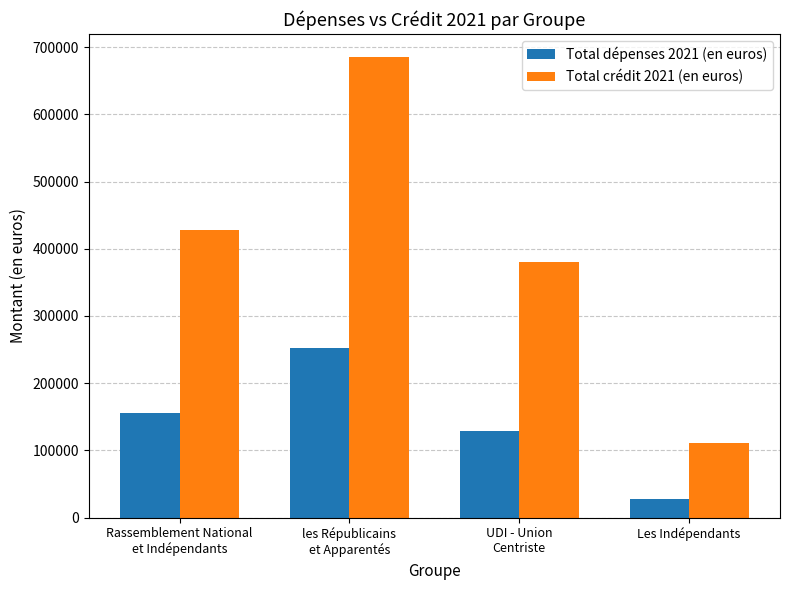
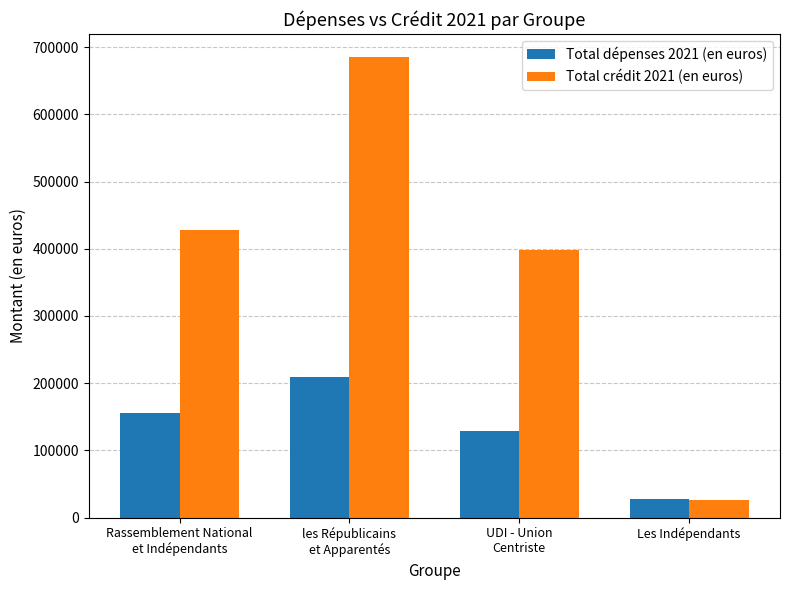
  {
    "Total dépenses 2021 (en euros)": {
      "Rassemblement National et Indépendants": 160000,
-     "les Républicains et Apparentés": 250000,
+     "les Républicains et Apparentés": 210000,
      "UDI - Union Centriste": 130000,
      "Les Indépendants": 30000
    },
    "Total crédit 2021 (en euros)": {
      "Rassemblement National et Indépendants": 430000,
      "les Républicains et Apparentés": 690000,
-     "UDI - Union Centriste": 380000,
-     "Les Indépendants": 110000
+     "UDI - Union Centriste": 400000,
+     "Les Indépendants": 30000
    }
  }
